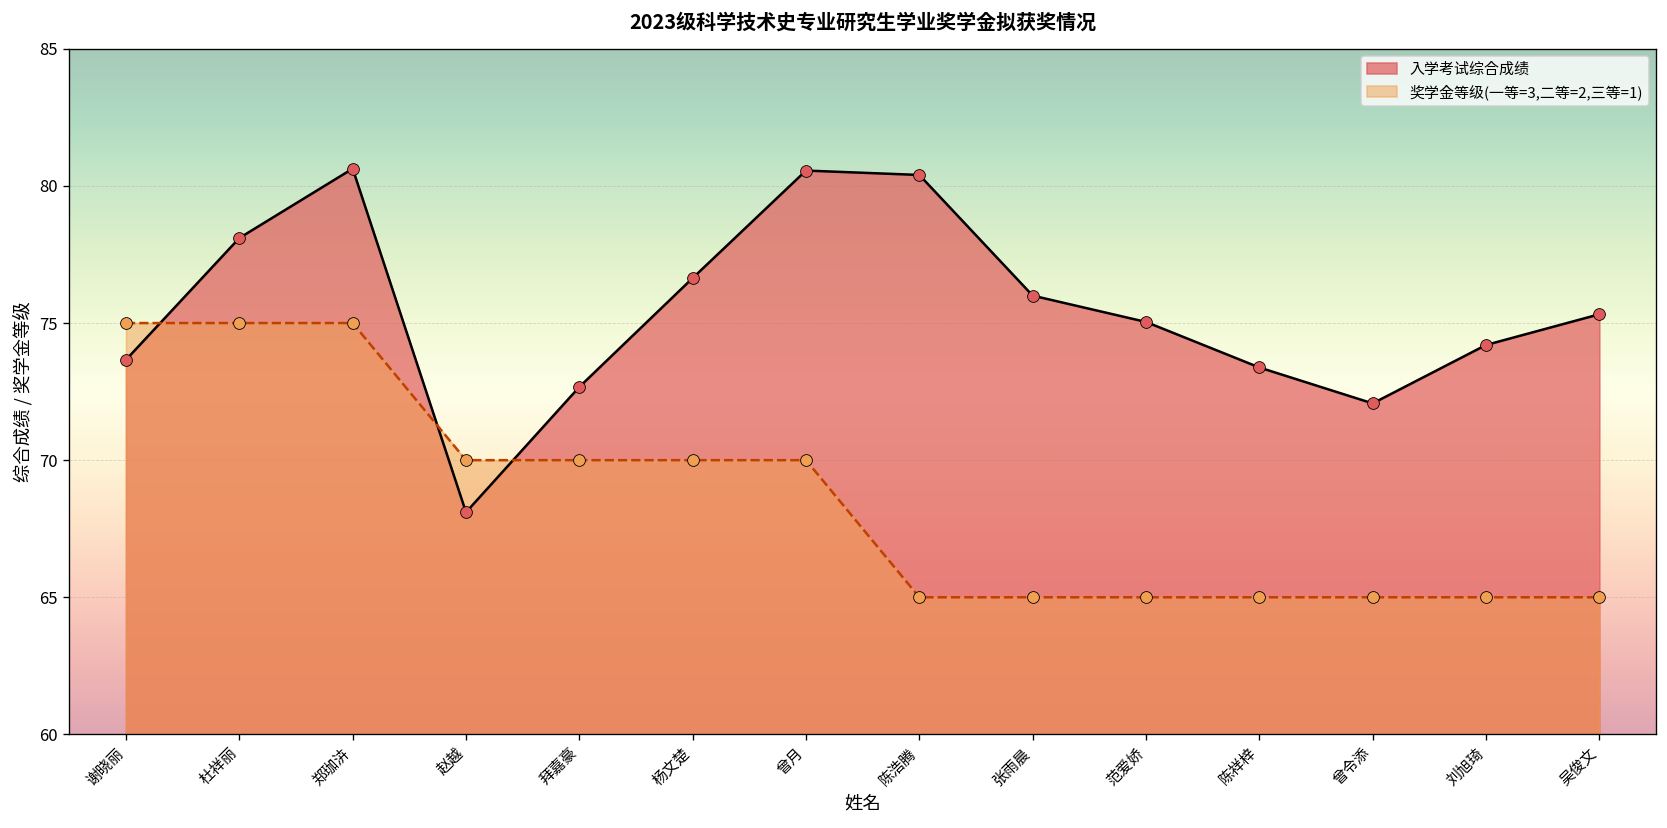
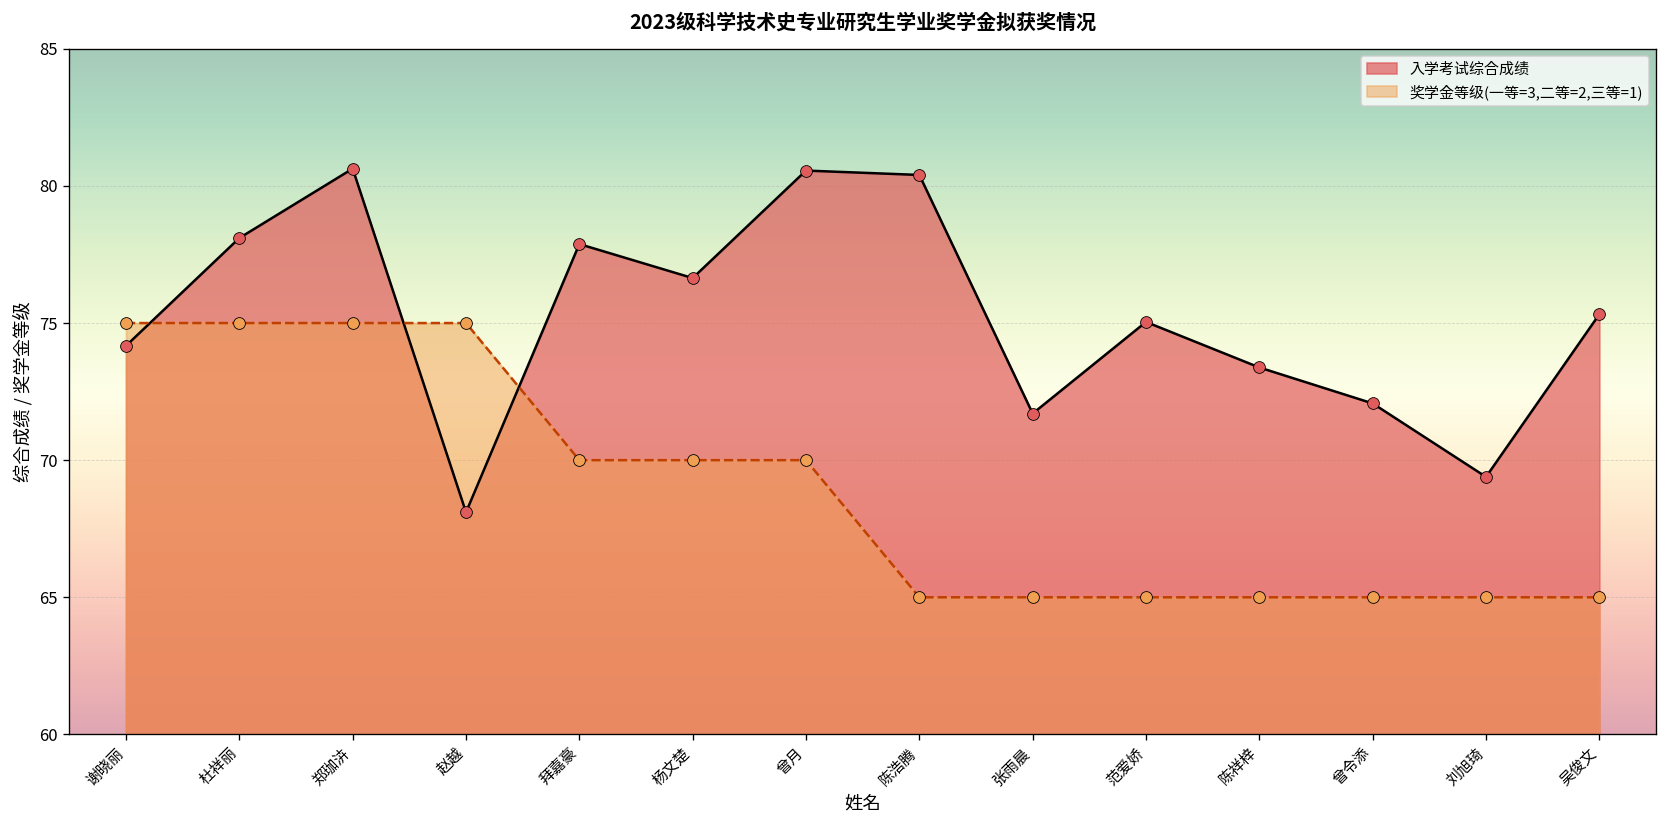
  {
    "入学考试综合成绩": {
-     "谢晓丽": 73.7,
+     "谢晓丽": 74.2,
      "杜祥丽": 78.1,
      "郑珈泋": 80.6,
      "赵越": 68.1,
-     "拜嘉豪": 72.7,
+     "拜嘉豪": 77.9,
      "杨文楚": 76.6,
      "曾月": 80.6,
      "陈浩腾": 80.4,
-     "张雨晨": 76.0,
+     "张雨晨": 71.7,
      "范爱娇": 75.0,
      "陈祥梓": 73.4,
      "曾令添": 72.1,
-     "刘旭琦": 74.2,
+     "刘旭琦": 69.4,
      "吴俊文": 75.3
    },
    "奖学金等级(一等=3,二等=2,三等=1)": {
      "谢晓丽": 75.0,
      "杜祥丽": 75.0,
      "郑珈泋": 75.0,
-     "赵越": 70.0,
+     "赵越": 75.0,
      "拜嘉豪": 70.0,
      "杨文楚": 70.0,
      "曾月": 70.0,
      "陈浩腾": 65.0,
      "张雨晨": 65.0,
      "范爱娇": 65.0,
      "陈祥梓": 65.0,
      "曾令添": 65.0,
      "刘旭琦": 65.0,
      "吴俊文": 65.0
    }
  }
